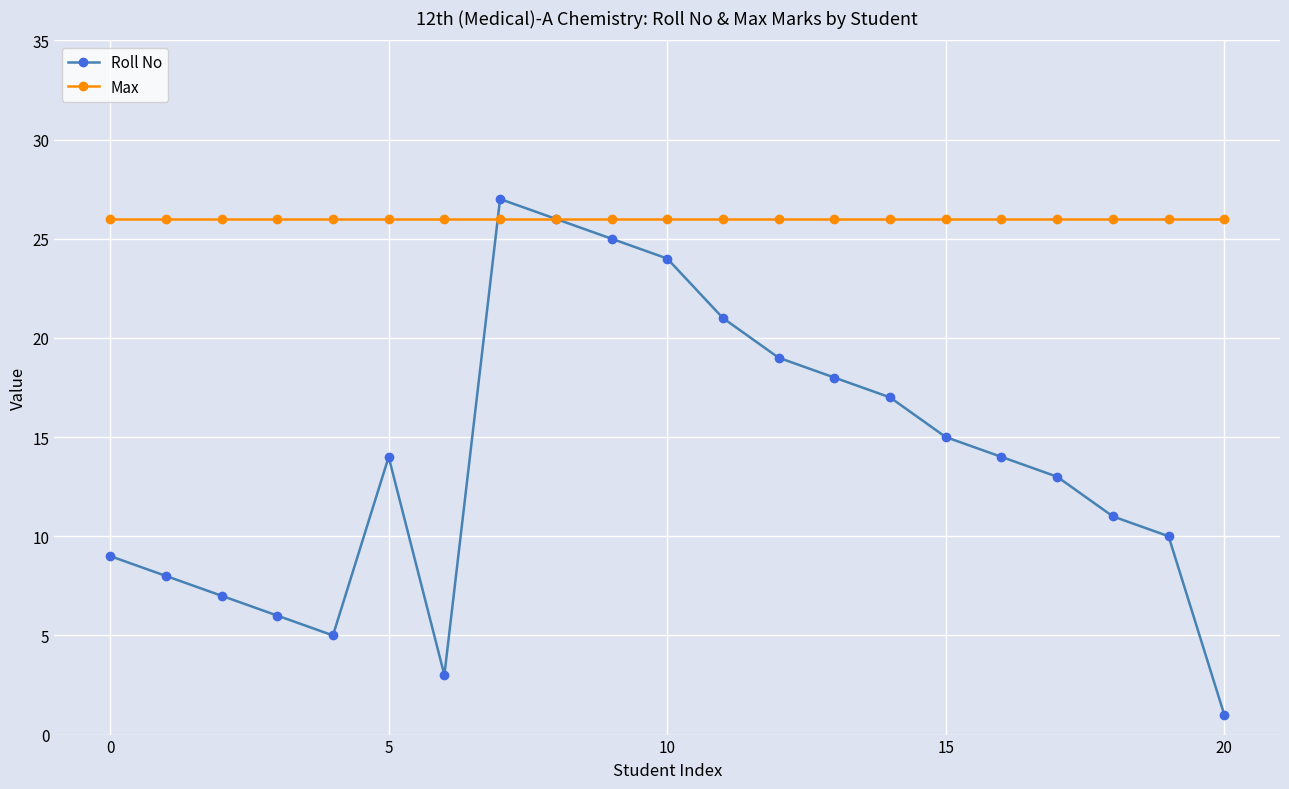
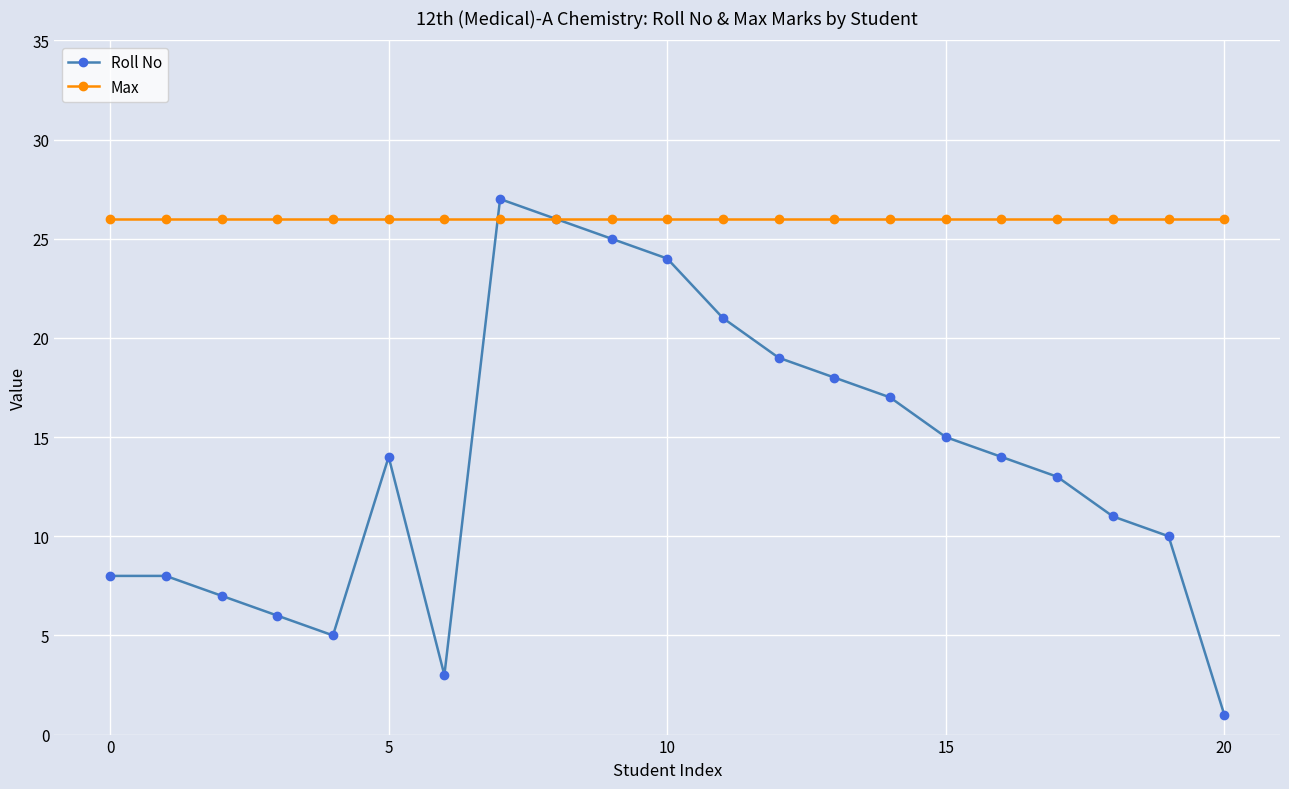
  {
    "Roll No": {
-     "0": 9,
+     "0": 8,
      "5": 14,
      "10": 24,
      "15": 15,
      "20": 1
    },
    "Max": {
      "0": 26,
      "5": 26,
      "10": 26,
      "15": 26,
      "20": 26
    }
  }
